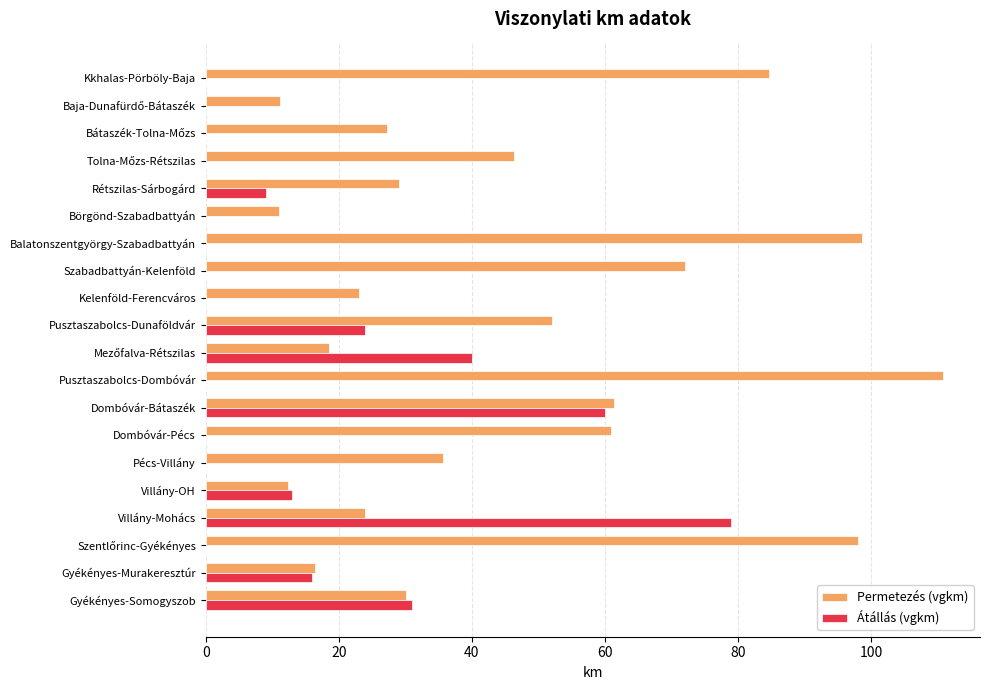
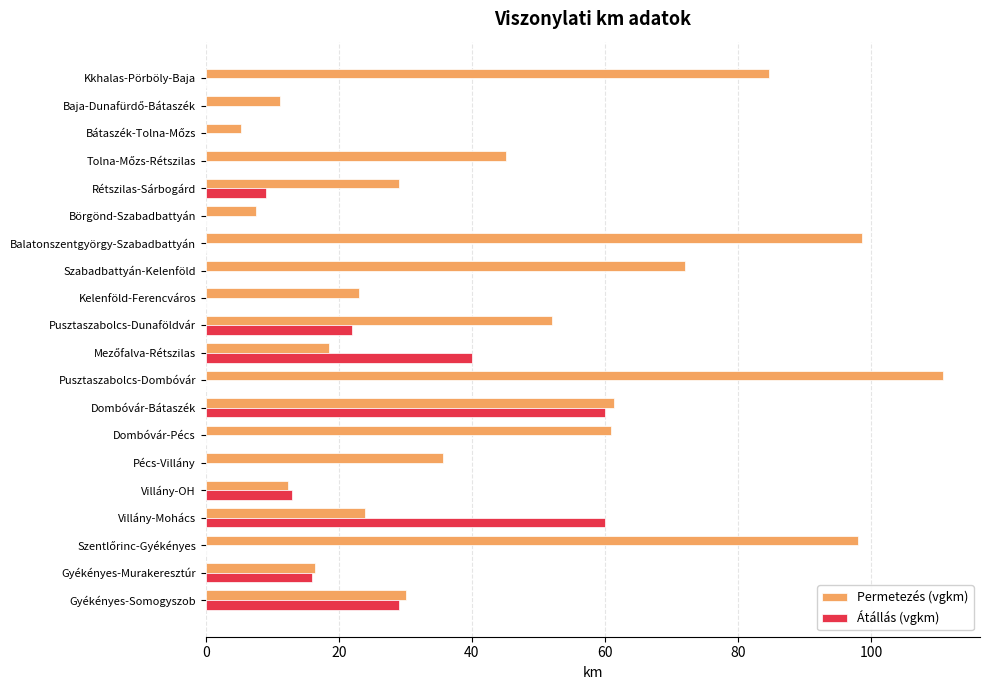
  {
    "Permetezés (vgkm)": {
      "Kkhalas-Pörböly-Baja": 85,
      "Baja-Dunafürdő-Bátaszék": 11,
-     "Bátaszék-Tolna-Mőzs": 27,
-     "Tolna-Mőzs-Rétszilas": 46,
+     "Bátaszék-Tolna-Mőzs": 5,
+     "Tolna-Mőzs-Rétszilas": 45,
      "Rétszilas-Sárbogárd": 29,
-     "Börgönd-Szabadbattyán": 11,
+     "Börgönd-Szabadbattyán": 8,
      "Balatonszentgyörgy-Szabadbattyán": 99,
      "Szabadbattyán-Kelenföld": 72,
      "Kelenföld-Ferencváros": 23,
      "Pusztaszabolcs-Dunaföldvár": 52,
      "Mezőfalva-Rétszilas": 19,
      "Pusztaszabolcs-Dombóvár": 111,
      "Dombóvár-Bátaszék": 61,
      "Dombóvár-Pécs": 61,
      "Pécs-Villány": 36,
      "Villány-OH": 12,
      "Villány-Mohács": 24,
      "Szentlőrinc-Gyékényes": 98,
      "Gyékényes-Murakeresztúr": 16,
      "Gyékényes-Somogyszob": 30
    },
    "Átállás (vgkm)": {
      "Kkhalas-Pörböly-Baja": 0,
      "Baja-Dunafürdő-Bátaszék": 0,
      "Bátaszék-Tolna-Mőzs": 0,
      "Tolna-Mőzs-Rétszilas": 0,
      "Rétszilas-Sárbogárd": 9,
      "Börgönd-Szabadbattyán": 0,
      "Balatonszentgyörgy-Szabadbattyán": 0,
      "Szabadbattyán-Kelenföld": 0,
      "Kelenföld-Ferencváros": 0,
-     "Pusztaszabolcs-Dunaföldvár": 24,
+     "Pusztaszabolcs-Dunaföldvár": 22,
      "Mezőfalva-Rétszilas": 40,
      "Pusztaszabolcs-Dombóvár": 0,
      "Dombóvár-Bátaszék": 60,
      "Dombóvár-Pécs": 0,
      "Pécs-Villány": 0,
      "Villány-OH": 13,
-     "Villány-Mohács": 79,
+     "Villány-Mohács": 60,
      "Szentlőrinc-Gyékényes": 0,
      "Gyékényes-Murakeresztúr": 16,
-     "Gyékényes-Somogyszob": 31
+     "Gyékényes-Somogyszob": 29
    }
  }
